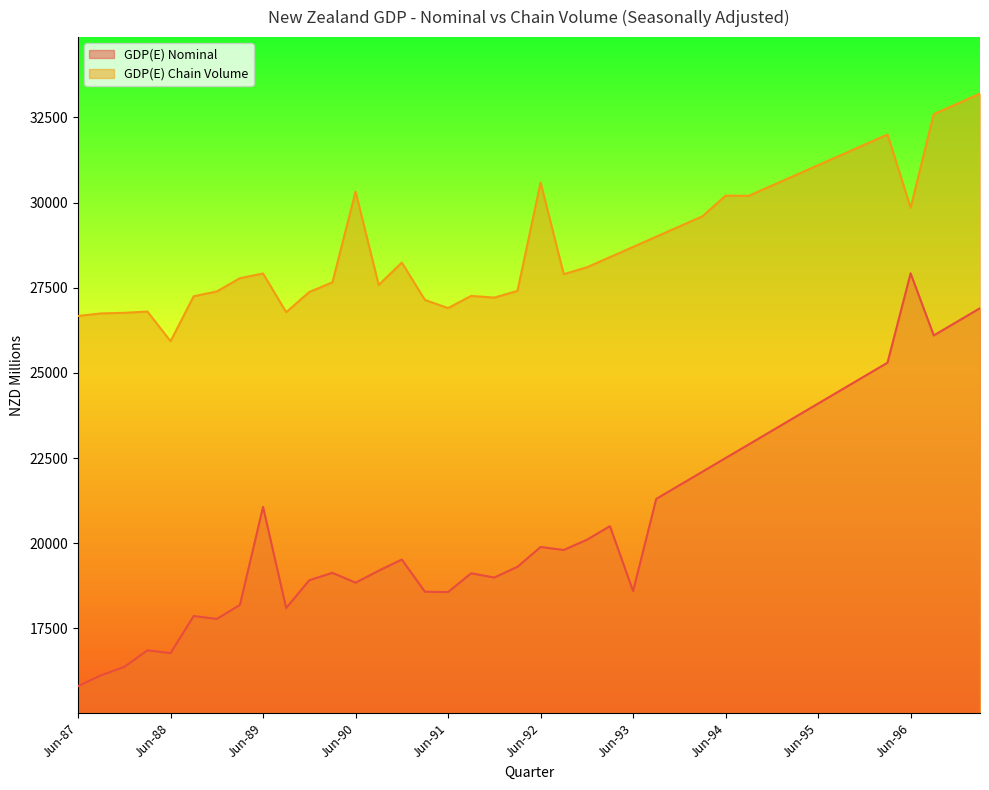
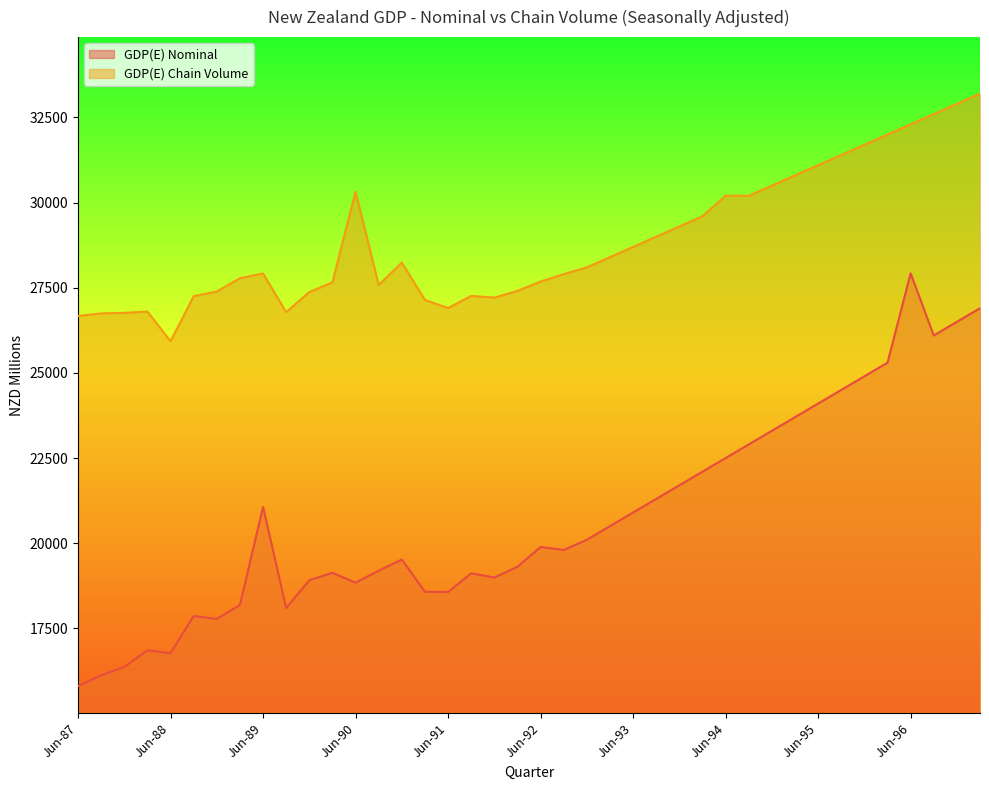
  {
    "GDP(E) Nominal": {
      "Jun-87": 15800,
      "Jun-88": 16800,
      "Jun-89": 21100,
      "Jun-90": 18800,
      "Jun-91": 18600,
      "Jun-92": 19900,
-     "Jun-93": 18600,
+     "Jun-93": 20900,
      "Jun-94": 22500,
      "Jun-95": 24100,
      "Jun-96": 27900
    },
    "GDP(E) Chain Volume": {
      "Jun-87": 26700,
      "Jun-88": 25900,
      "Jun-89": 27900,
      "Jun-90": 30300,
      "Jun-91": 26900,
-     "Jun-92": 30600,
+     "Jun-92": 27700,
      "Jun-93": 28700,
      "Jun-94": 30200,
      "Jun-95": 31100,
-     "Jun-96": 29900
+     "Jun-96": 32300
    }
  }
